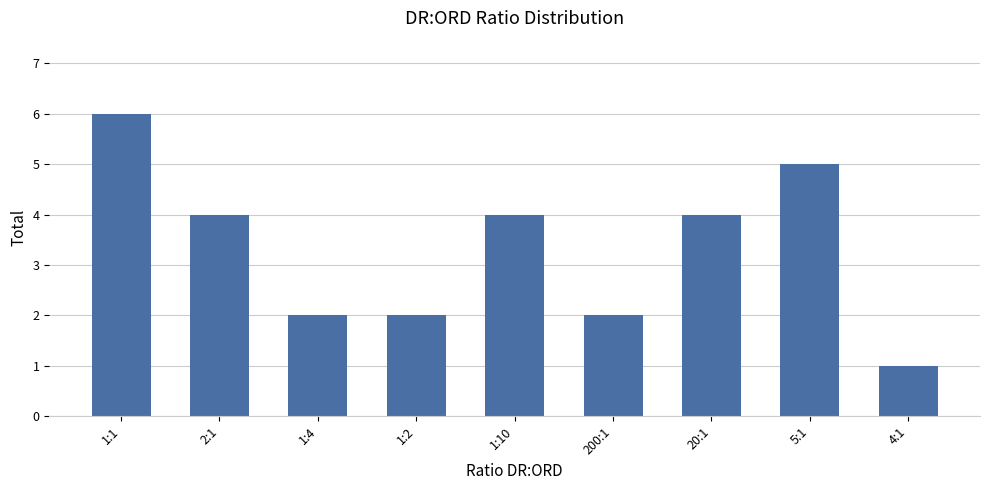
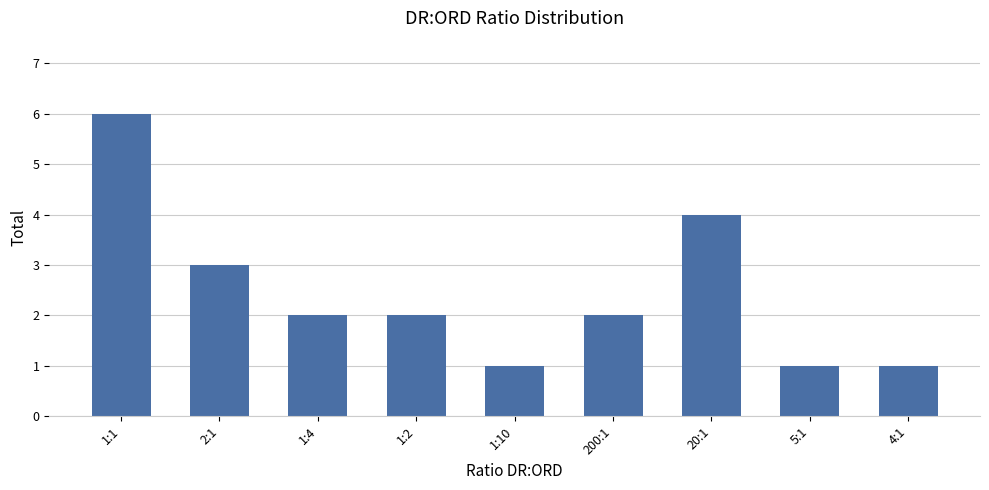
  {
    "1:1": 6,
-   "2:1": 4,
+   "2:1": 3,
    "1:4": 2,
    "1:2": 2,
-   "1:10": 4,
+   "1:10": 1,
    "200:1": 2,
    "20:1": 4,
-   "5:1": 5,
+   "5:1": 1,
    "4:1": 1
  }
